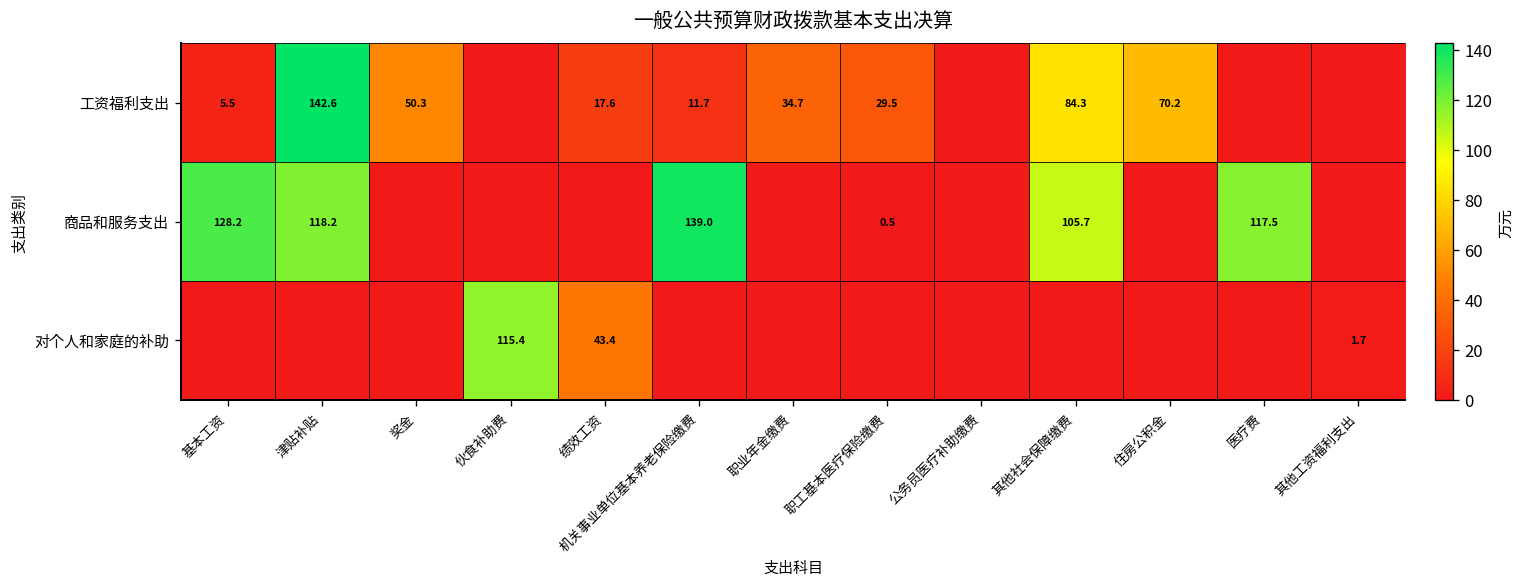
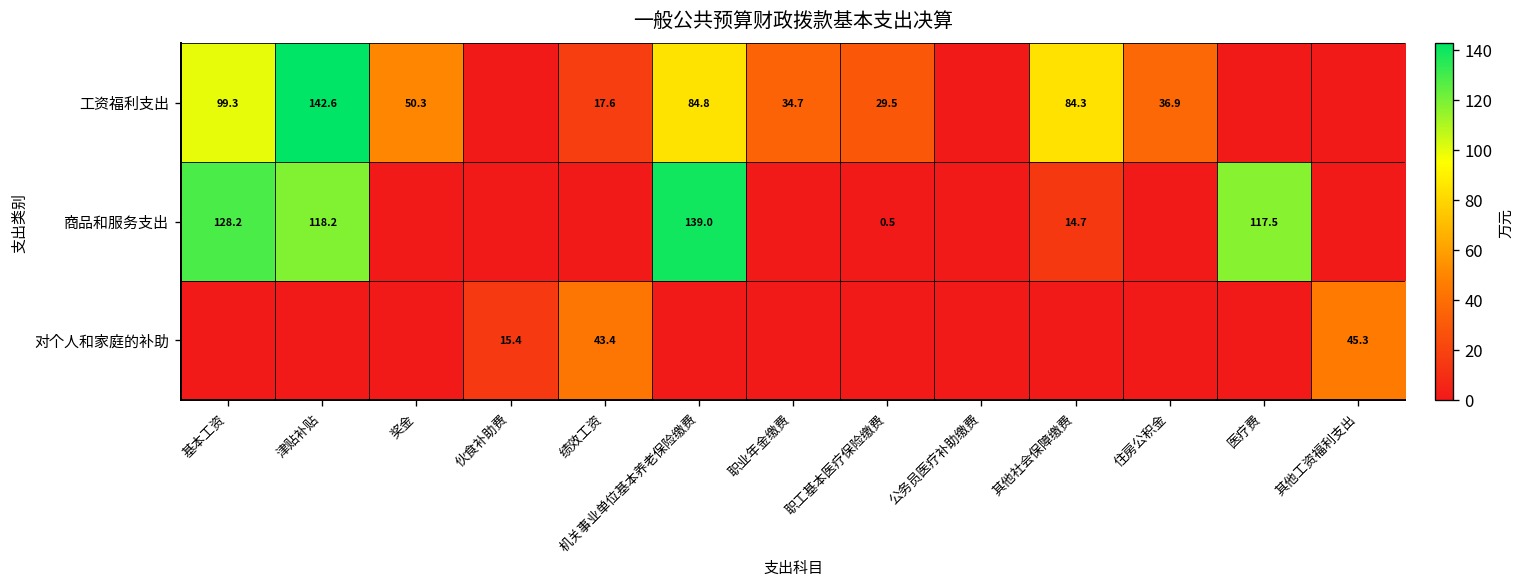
  {
    "工资福利支出": {
-     "基本工资": 5.5,
+     "基本工资": 99.3,
      "津贴补贴": 142.6,
      "奖金": 50.3,
      "绩效工资": 17.6,
-     "机关事业单位基本养老保险缴费": 11.7,
+     "机关事业单位基本养老保险缴费": 84.8,
      "职业年金缴费": 34.7,
      "职工基本医疗保险缴费": 29.5,
      "其他社会保障缴费": 84.3,
-     "住房公积金": 70.2
+     "住房公积金": 36.9
    },
    "商品和服务支出": {
      "基本工资": 128.2,
      "津贴补贴": 118.2,
      "机关事业单位基本养老保险缴费": 139.0,
      "职工基本医疗保险缴费": 0.5,
-     "其他社会保障缴费": 105.7,
+     "其他社会保障缴费": 14.7,
      "医疗费": 117.5
    },
    "对个人和家庭的补助": {
-     "伙食补助费": 115.4,
+     "伙食补助费": 15.4,
      "绩效工资": 43.4,
-     "其他工资福利支出": 1.7
+     "其他工资福利支出": 45.3
    }
  }
